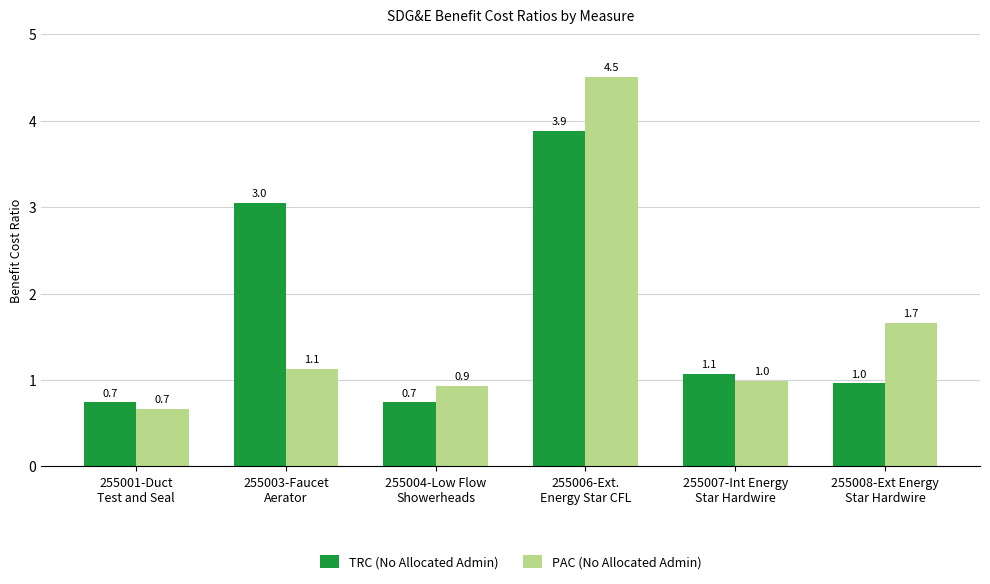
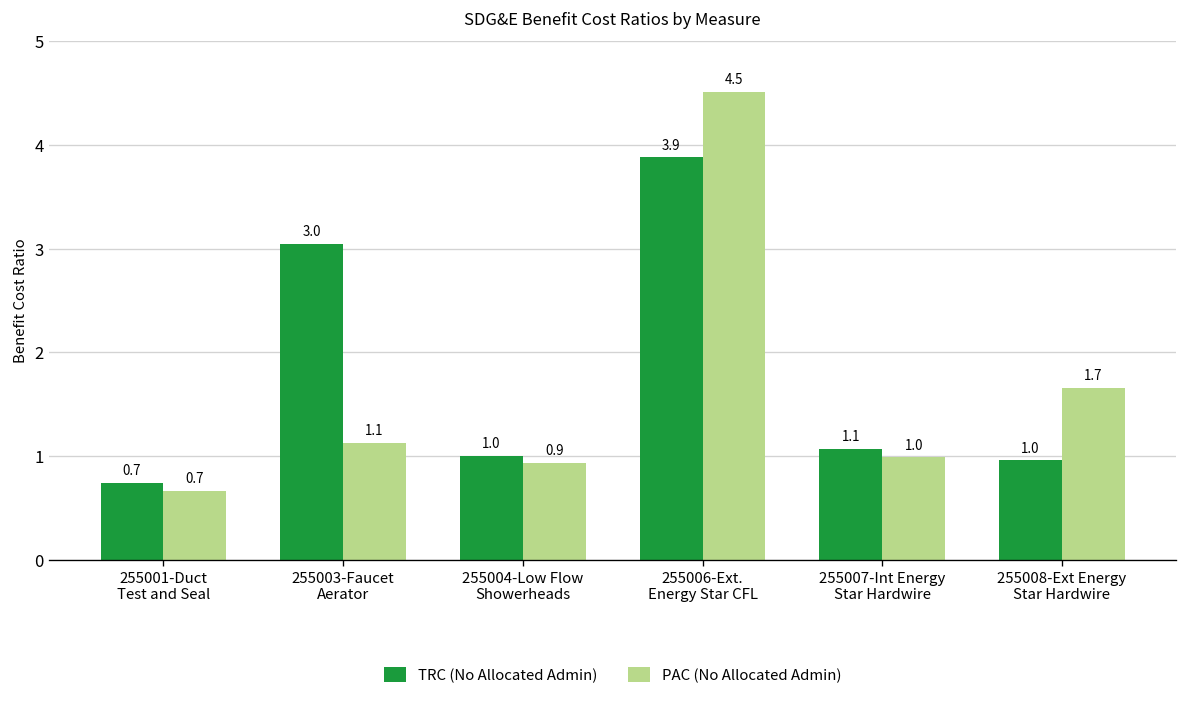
  {
    "TRC (No Allocated Admin)": {
      "255001-Duct Test and Seal": 0.7,
      "255003-Faucet Aerator": 3.0,
-     "255004-Low Flow Showerheads": 0.7,
+     "255004-Low Flow Showerheads": 1.0,
      "255006-Ext. Energy Star CFL": 3.9,
      "255007-Int Energy Star Hardwire": 1.1,
      "255008-Ext Energy Star Hardwire": 1.0
    },
    "PAC (No Allocated Admin)": {
      "255001-Duct Test and Seal": 0.7,
      "255003-Faucet Aerator": 1.1,
      "255004-Low Flow Showerheads": 0.9,
      "255006-Ext. Energy Star CFL": 4.5,
      "255007-Int Energy Star Hardwire": 1.0,
      "255008-Ext Energy Star Hardwire": 1.7
    }
  }
